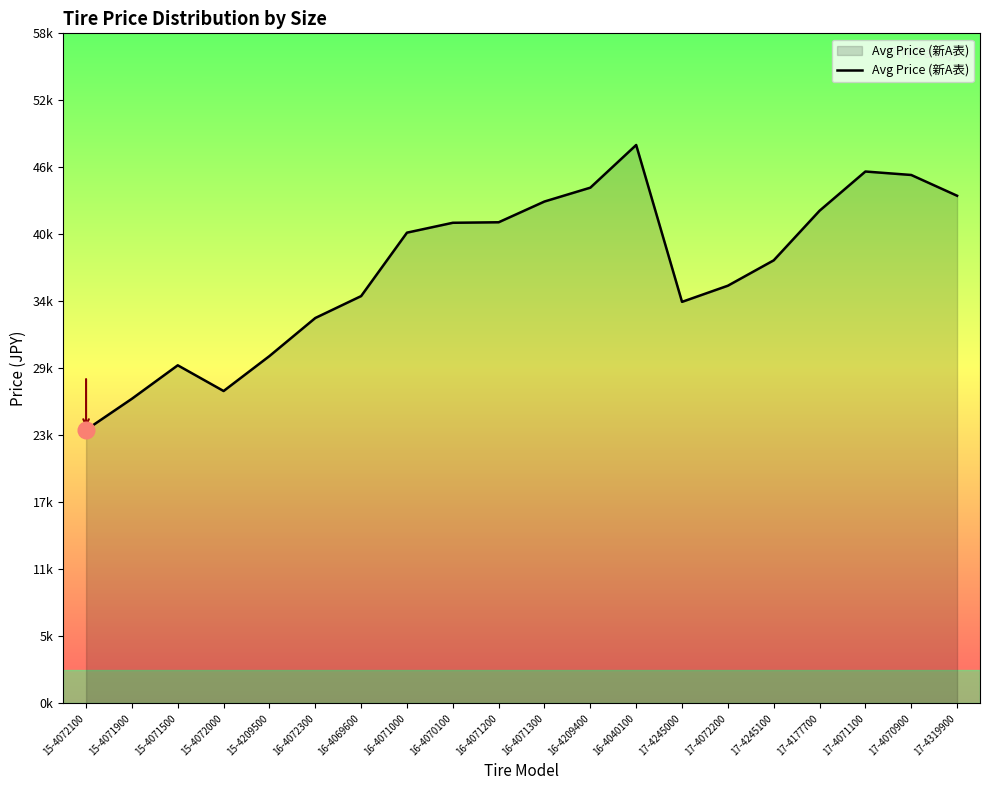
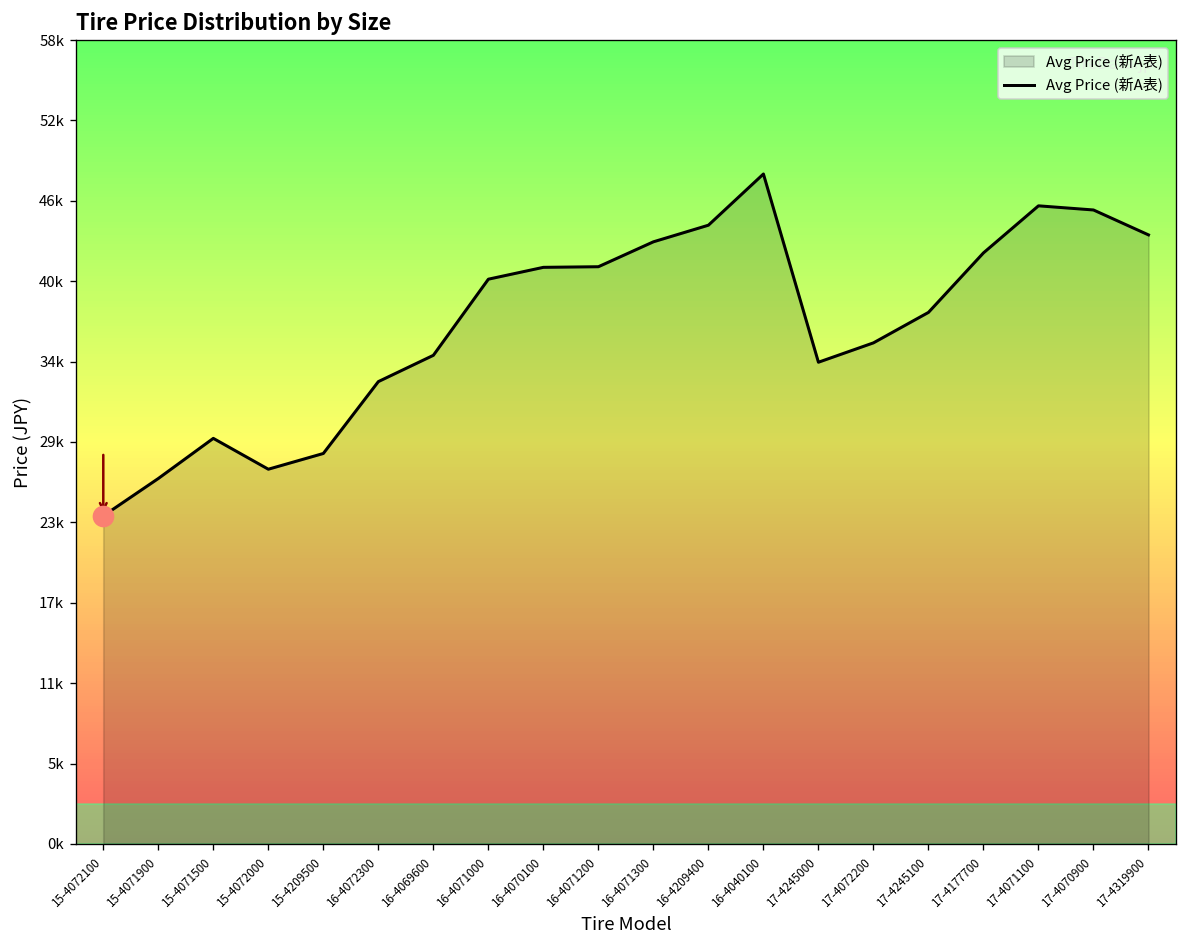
  {
    "Avg Price (新A表)": {
      "15-4071900": 26400,
      "15-4071500": 29300,
      "15-4072000": 27100,
-     "15-4209500": 30100,
+     "15-4209500": 28200,
      "16-4072300": 33400,
      "16-4069600": 35300,
      "16-4071000": 40800,
      "16-4070100": 41700,
      "16-4071200": 41700,
      "16-4071300": 43500,
      "16-4209400": 44700,
      "16-4040100": 48400,
      "17-4245000": 34800,
      "17-4072200": 36200,
      "17-4245100": 38400,
      "17-4177700": 42700,
      "17-4071100": 46100,
      "17-4070900": 45800,
      "17-4319900": 44000
    }
  }
